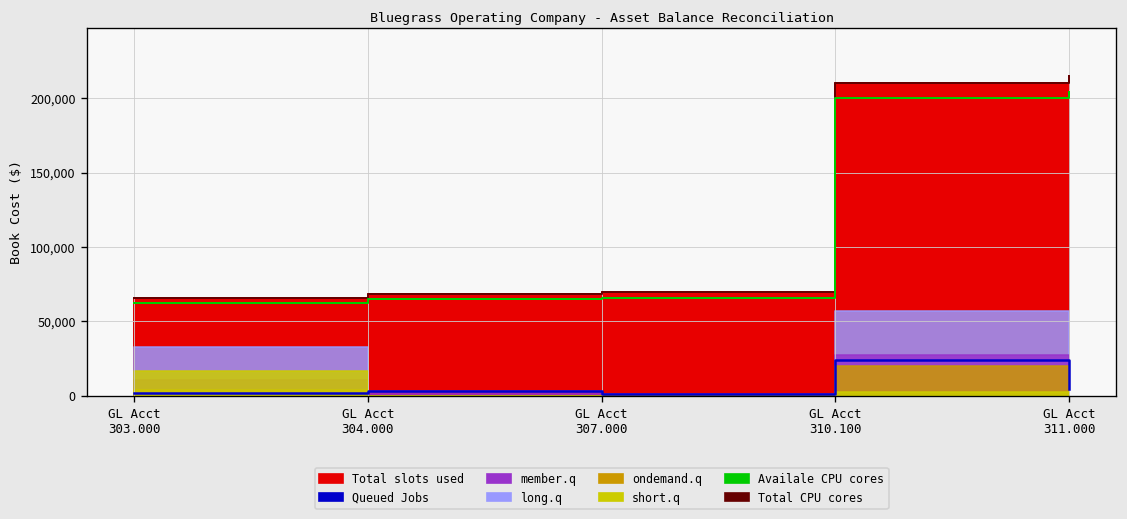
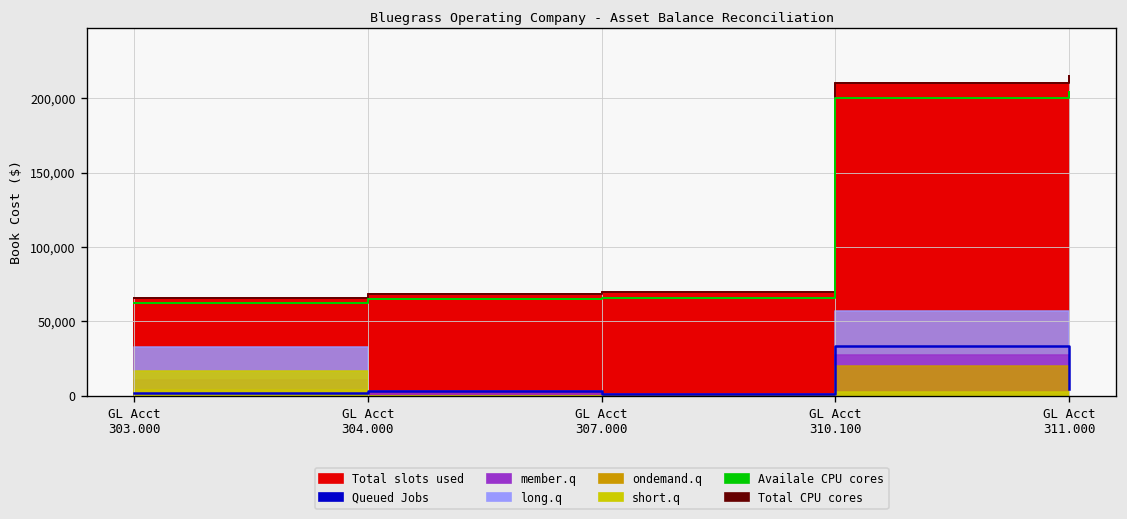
  {
    "Queued Jobs": {
-     "GL Acct 310.100": "24,000"
+     "GL Acct 310.100": "34,000"
    },
    "Availale CPU cores": {
      "GL Acct 303.000": "62,000",
      "GL Acct 307.000": "66,000",
      "GL Acct 310.100": "200,000",
      "GL Acct 311.000": "204,000"
    }
  }
